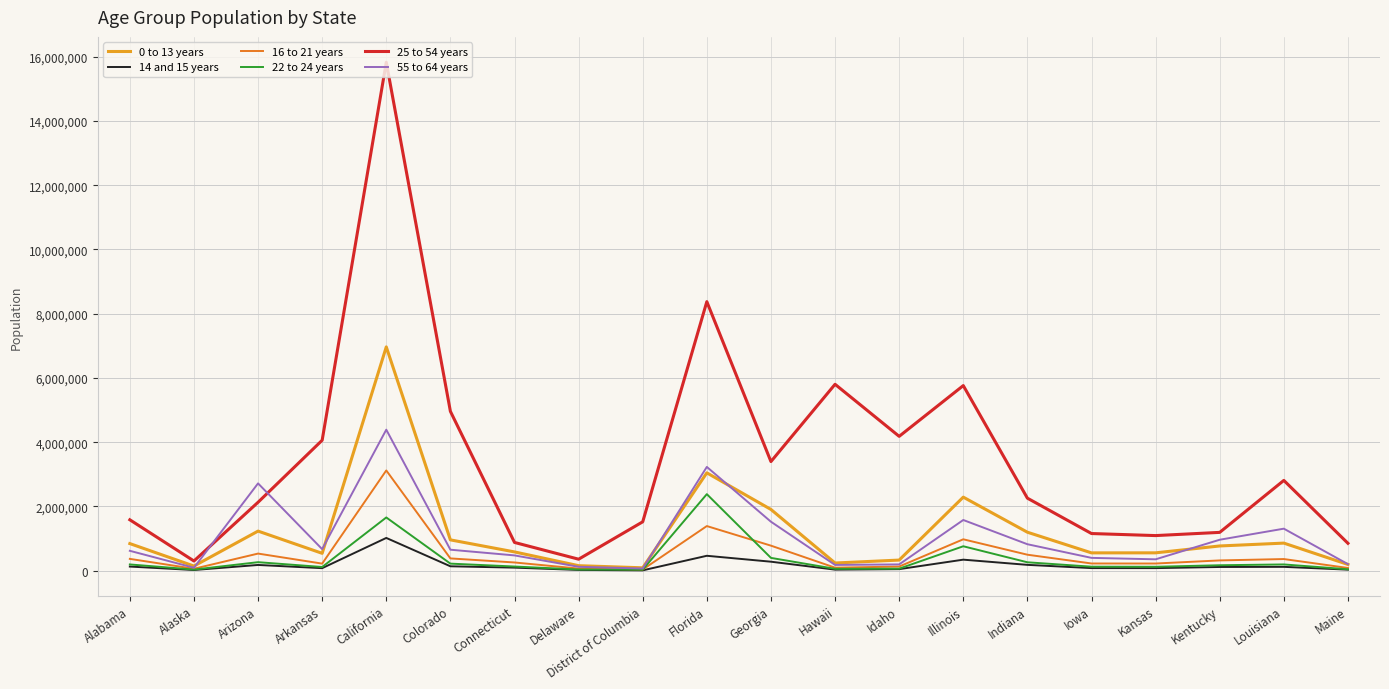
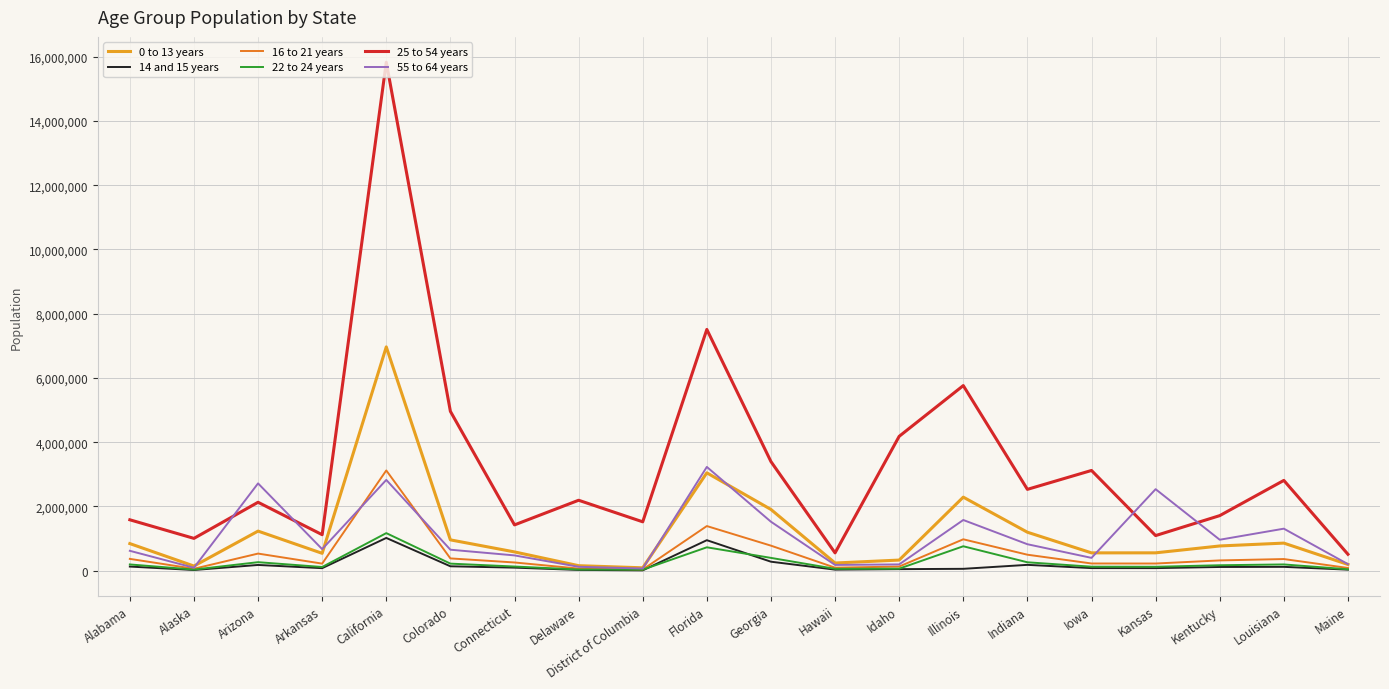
  {
    "14 and 15 years": {
      "Arizona": "200,000",
      "California": "1,000,000",
      "Colorado": "100,000",
-     "Florida": "500,000",
+     "Florida": "900,000",
      "Georgia": "300,000",
-     "Illinois": "300,000",
+     "Illinois": "100,000",
      "Indiana": "200,000"
    },
    "22 to 24 years": {
      "Arizona": "300,000",
-     "California": "1,700,000",
+     "California": "1,200,000",
      "Colorado": "200,000",
-     "Florida": "2,400,000",
+     "Florida": "700,000",
      "Georgia": "400,000",
      "Illinois": "800,000",
      "Indiana": "300,000"
    },
    "25 to 54 years": {
      "Alabama": "1,600,000",
-     "Alaska": "300,000",
+     "Alaska": "1,000,000",
      "Arizona": "2,100,000",
-     "Arkansas": "4,100,000",
+     "Arkansas": "1,100,000",
      "Colorado": "5,000,000",
-     "Connecticut": "900,000",
-     "Delaware": "400,000",
+     "Connecticut": "1,400,000",
+     "Delaware": "2,200,000",
      "District of Columbia": "1,500,000",
-     "Florida": "8,400,000",
+     "Florida": "7,500,000",
      "Georgia": "3,400,000",
-     "Hawaii": "5,800,000",
+     "Hawaii": "600,000",
      "Idaho": "4,200,000",
      "Illinois": "5,800,000",
-     "Indiana": "2,300,000",
-     "Iowa": "1,200,000",
+     "Indiana": "2,500,000",
+     "Iowa": "3,100,000",
      "Kansas": "1,100,000",
-     "Kentucky": "1,200,000",
+     "Kentucky": "1,700,000",
      "Louisiana": "2,800,000",
-     "Maine": "900,000"
+     "Maine": "500,000"
    },
    "55 to 64 years": {
      "Alabama": "600,000",
      "Arizona": "2,700,000",
      "Arkansas": "700,000",
-     "California": "4,400,000",
+     "California": "2,800,000",
      "Colorado": "700,000",
      "Connecticut": "500,000",
      "Florida": "3,200,000",
      "Georgia": "1,500,000",
      "Illinois": "1,600,000",
      "Indiana": "800,000",
      "Iowa": "400,000",
-     "Kansas": "400,000",
+     "Kansas": "2,500,000",
      "Kentucky": "1,000,000",
      "Louisiana": "1,300,000"
    }
  }
